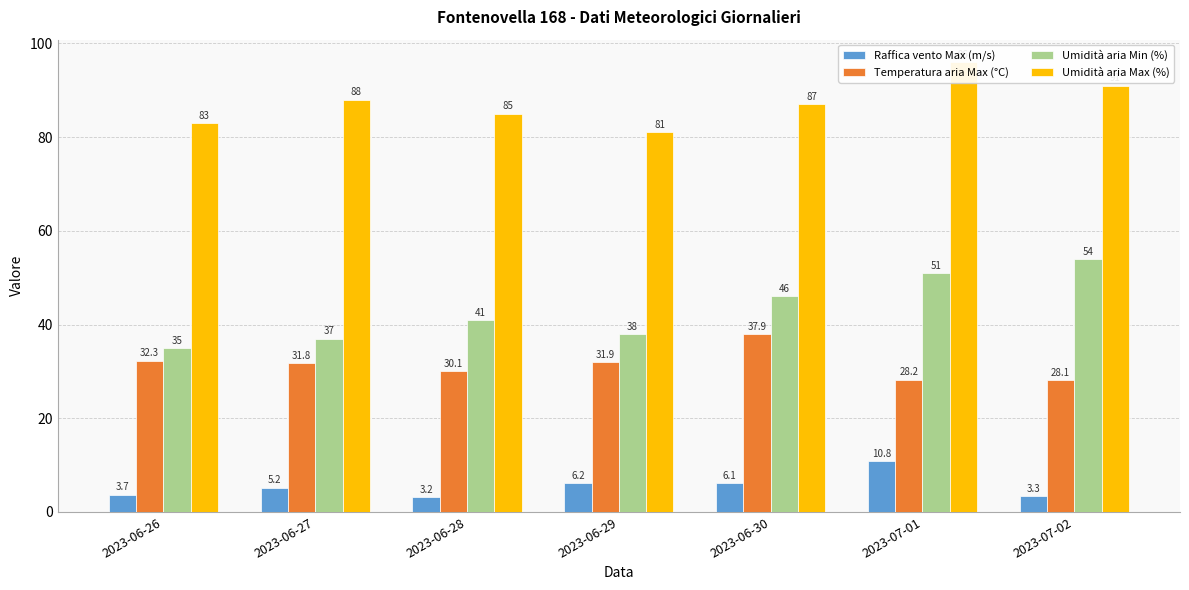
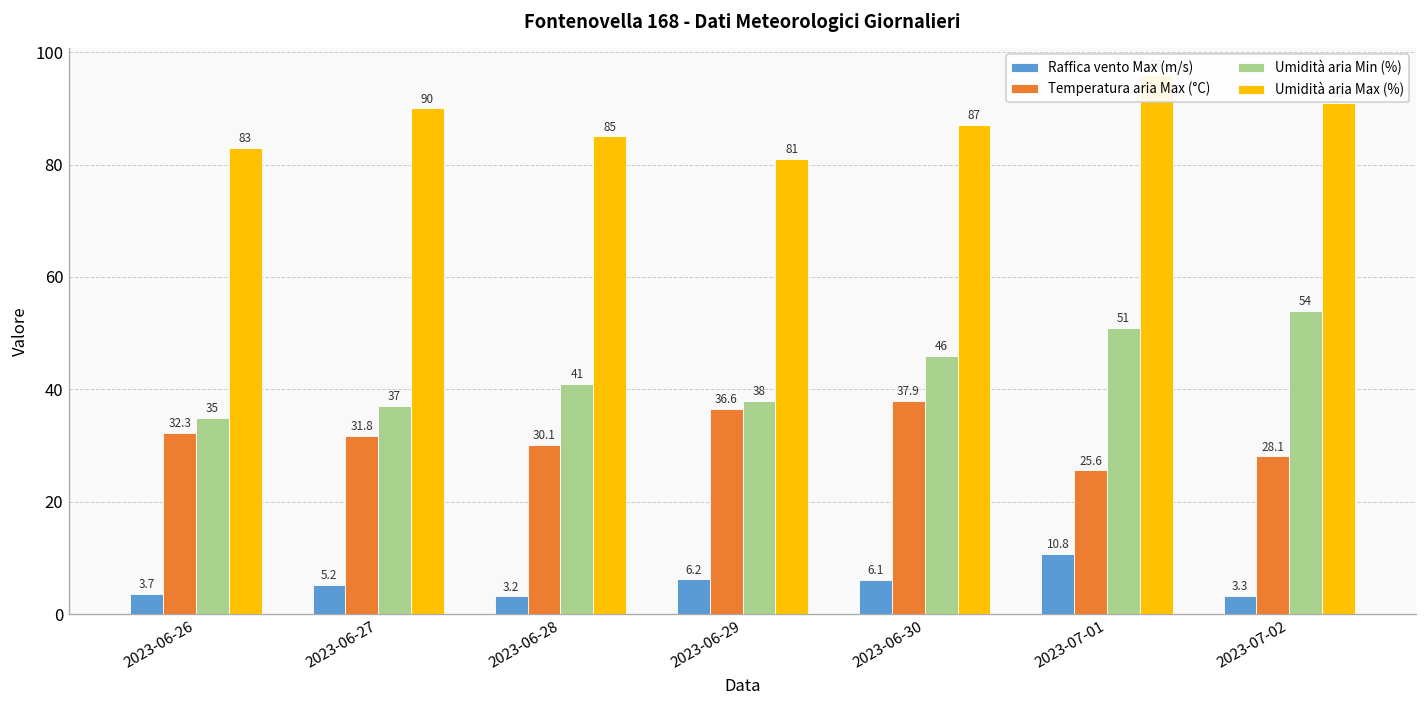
  {
    "Raffica vento Max (m/s)": {
      "2023-06-26": 3.7,
      "2023-06-27": 5.2,
      "2023-06-28": 3.2,
      "2023-06-29": 6.2,
      "2023-06-30": 6.1,
      "2023-07-01": 10.8,
      "2023-07-02": 3.3
    },
    "Temperatura aria Max (°C)": {
      "2023-06-26": 32.3,
      "2023-06-27": 31.8,
      "2023-06-28": 30.1,
-     "2023-06-29": 31.9,
+     "2023-06-29": 36.6,
      "2023-06-30": 37.9,
-     "2023-07-01": 28.2,
+     "2023-07-01": 25.6,
      "2023-07-02": 28.1
    },
    "Umidità aria Min (%)": {
      "2023-06-26": 35,
      "2023-06-27": 37,
      "2023-06-28": 41,
      "2023-06-29": 38,
      "2023-06-30": 46,
      "2023-07-01": 51,
      "2023-07-02": 54
    },
    "Umidità aria Max (%)": {
      "2023-06-26": 83,
-     "2023-06-27": 88,
+     "2023-06-27": 90,
      "2023-06-28": 85,
      "2023-06-29": 81,
      "2023-06-30": 87
    }
  }
